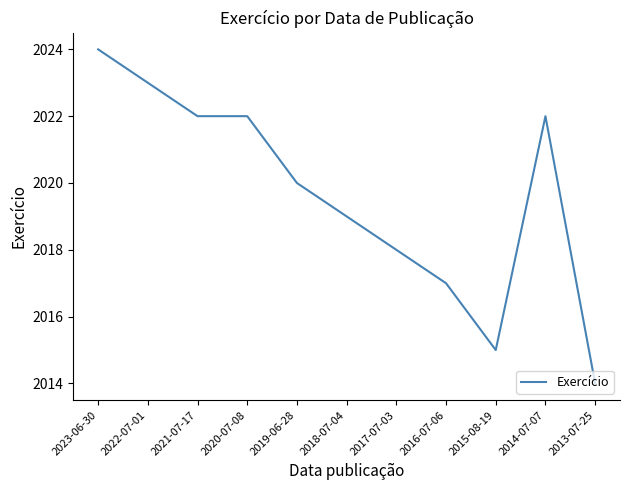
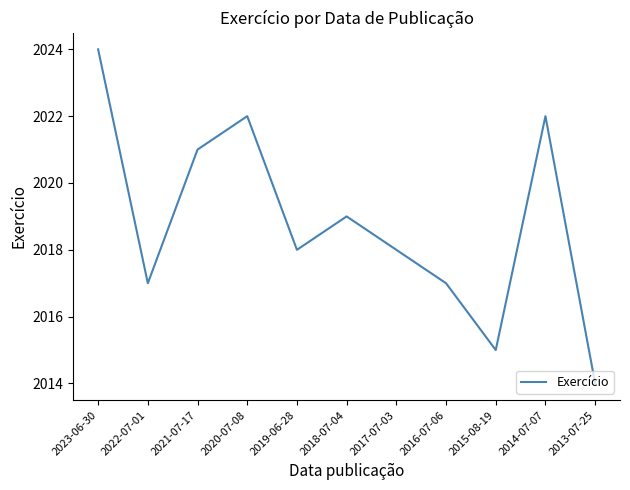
  {
    "2023-06-30": 2024,
-   "2022-07-01": 2023,
-   "2021-07-17": 2022,
+   "2022-07-01": 2017,
+   "2021-07-17": 2021,
    "2020-07-08": 2022,
-   "2019-06-28": 2020,
+   "2019-06-28": 2018,
    "2018-07-04": 2019,
    "2017-07-03": 2018,
    "2016-07-06": 2017,
    "2015-08-19": 2015,
    "2014-07-07": 2022
  }
